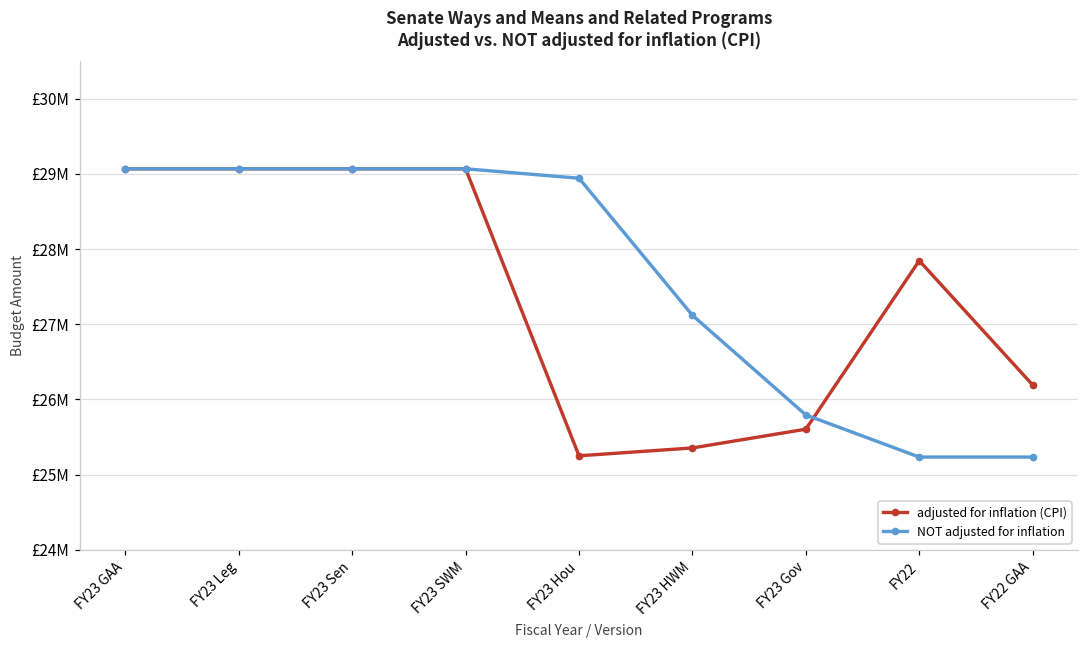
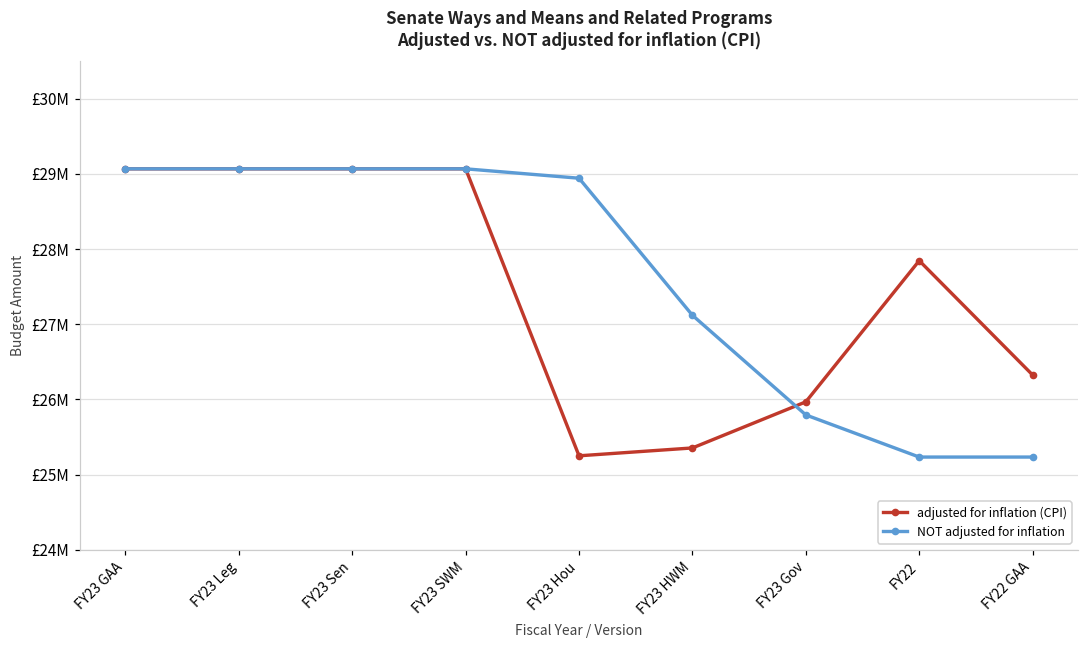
  {
    "adjusted for inflation (CPI)": {
      "FY23 Hou": "£25200000",
      "FY23 HWM": "£25400000",
-     "FY23 Gov": "£25600000",
+     "FY23 Gov": "£26000000",
      "FY22": "£27800000",
-     "FY22 GAA": "£26200000"
+     "FY22 GAA": "£26300000"
    },
    "NOT adjusted for inflation": {
      "FY23 Hou": "£28900000",
      "FY23 HWM": "£27100000",
      "FY23 Gov": "£25800000",
      "FY22": "£25200000",
      "FY22 GAA": "£25200000"
    }
  }
